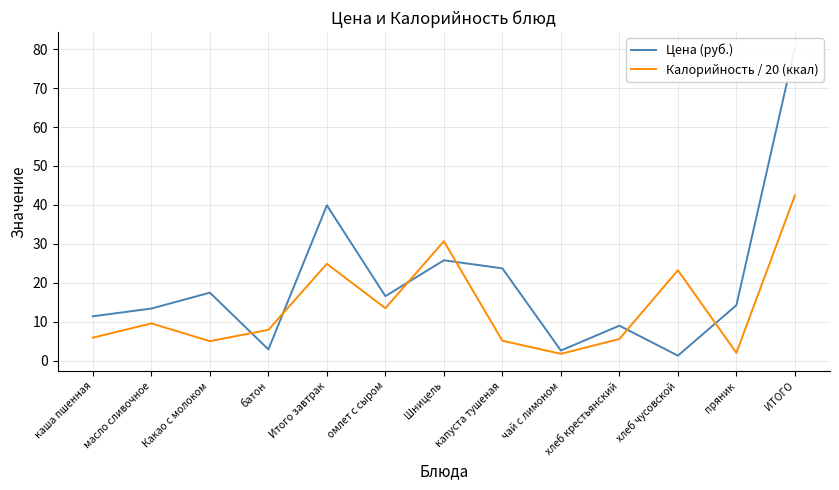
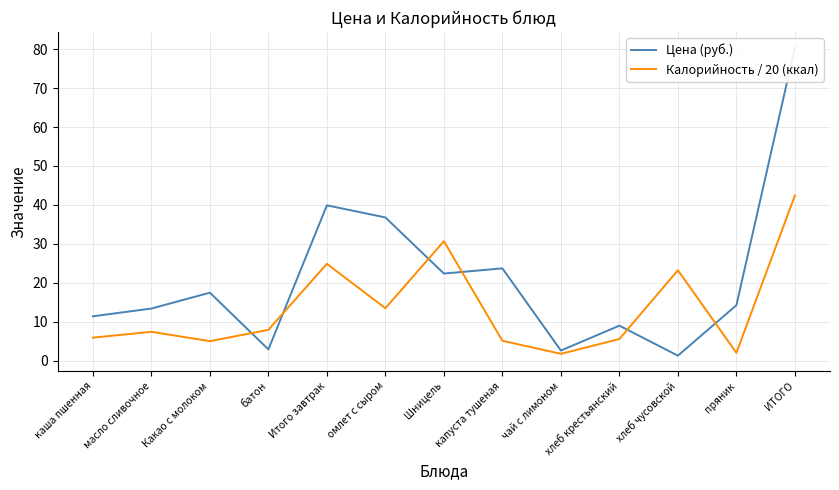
  {
    "Цена (руб.)": {
      "каша пшенная": 11,
      "масло сливочное": 13,
      "Какао с молоком": 17,
      "батон": 3,
      "Итого завтрак": 40,
-     "омлет с сыром": 17,
-     "Шницель": 26,
+     "омлет с сыром": 37,
+     "Шницель": 22,
      "капуста тушеная": 24,
      "чай с лимоном": 3,
      "хлеб крестьянский": 9,
      "хлеб чусовской": 1,
      "пряник": 14
    },
    "Калорийность / 20 (ккал)": {
      "каша пшенная": 6,
-     "масло сливочное": 10,
+     "масло сливочное": 7,
      "Какао с молоком": 5,
      "батон": 8,
      "Итого завтрак": 25,
      "омлет с сыром": 14,
      "Шницель": 31,
      "капуста тушеная": 5,
      "чай с лимоном": 2,
      "хлеб крестьянский": 6,
      "хлеб чусовской": 23,
      "пряник": 2,
      "ИТОГО": 42
    }
  }
